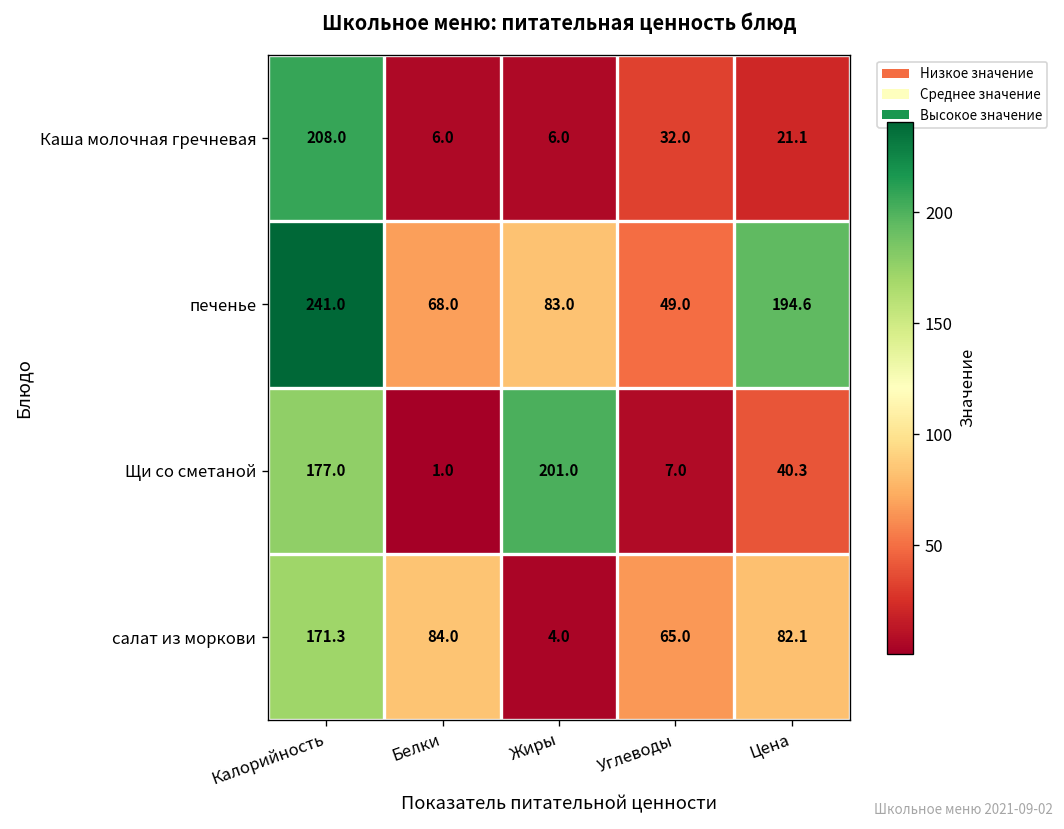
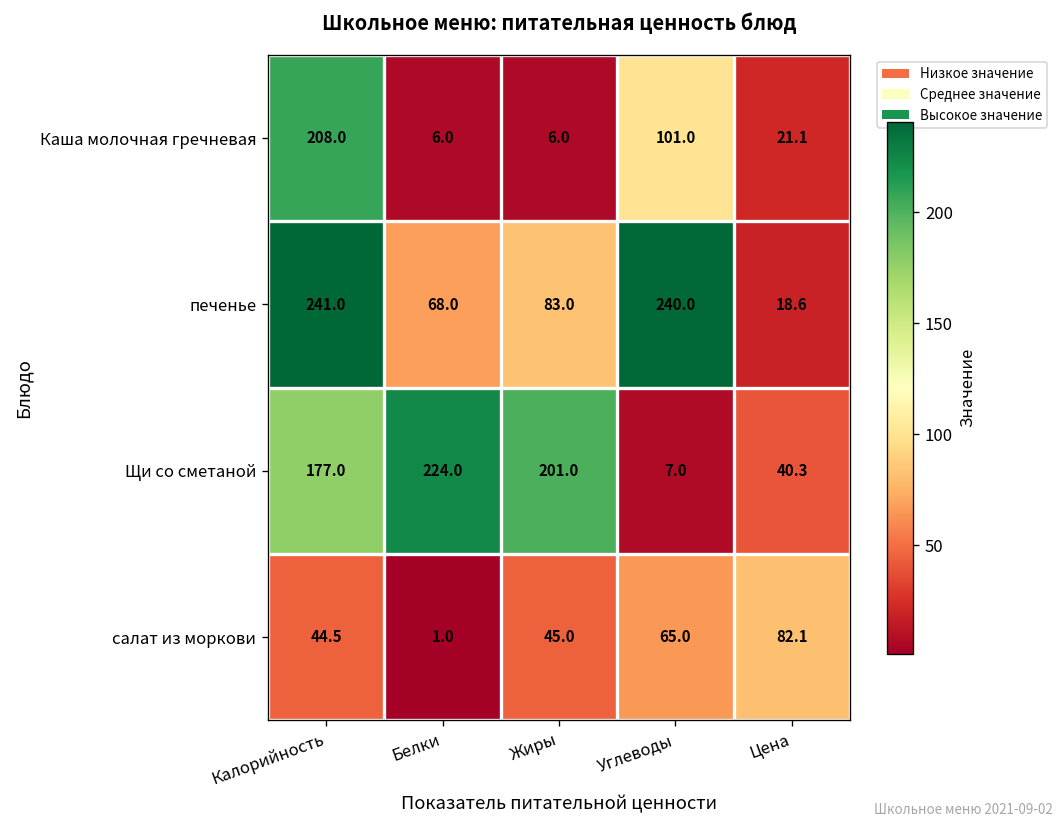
  {
    "Каша молочная гречневая": {
      "Калорийность": 208.0,
      "Белки": 6.0,
      "Жиры": 6.0,
-     "Углеводы": 32.0,
+     "Углеводы": 101.0,
      "Цена": 21.1
    },
    "печенье": {
      "Калорийность": 241.0,
      "Белки": 68.0,
      "Жиры": 83.0,
-     "Углеводы": 49.0,
-     "Цена": 194.6
+     "Углеводы": 240.0,
+     "Цена": 18.6
    },
    "Щи со сметаной": {
      "Калорийность": 177.0,
-     "Белки": 1.0,
+     "Белки": 224.0,
      "Жиры": 201.0,
      "Углеводы": 7.0,
      "Цена": 40.3
    },
    "салат из моркови": {
-     "Калорийность": 171.3,
-     "Белки": 84.0,
-     "Жиры": 4.0,
+     "Калорийность": 44.5,
+     "Белки": 1.0,
+     "Жиры": 45.0,
      "Углеводы": 65.0,
      "Цена": 82.1
    }
  }
